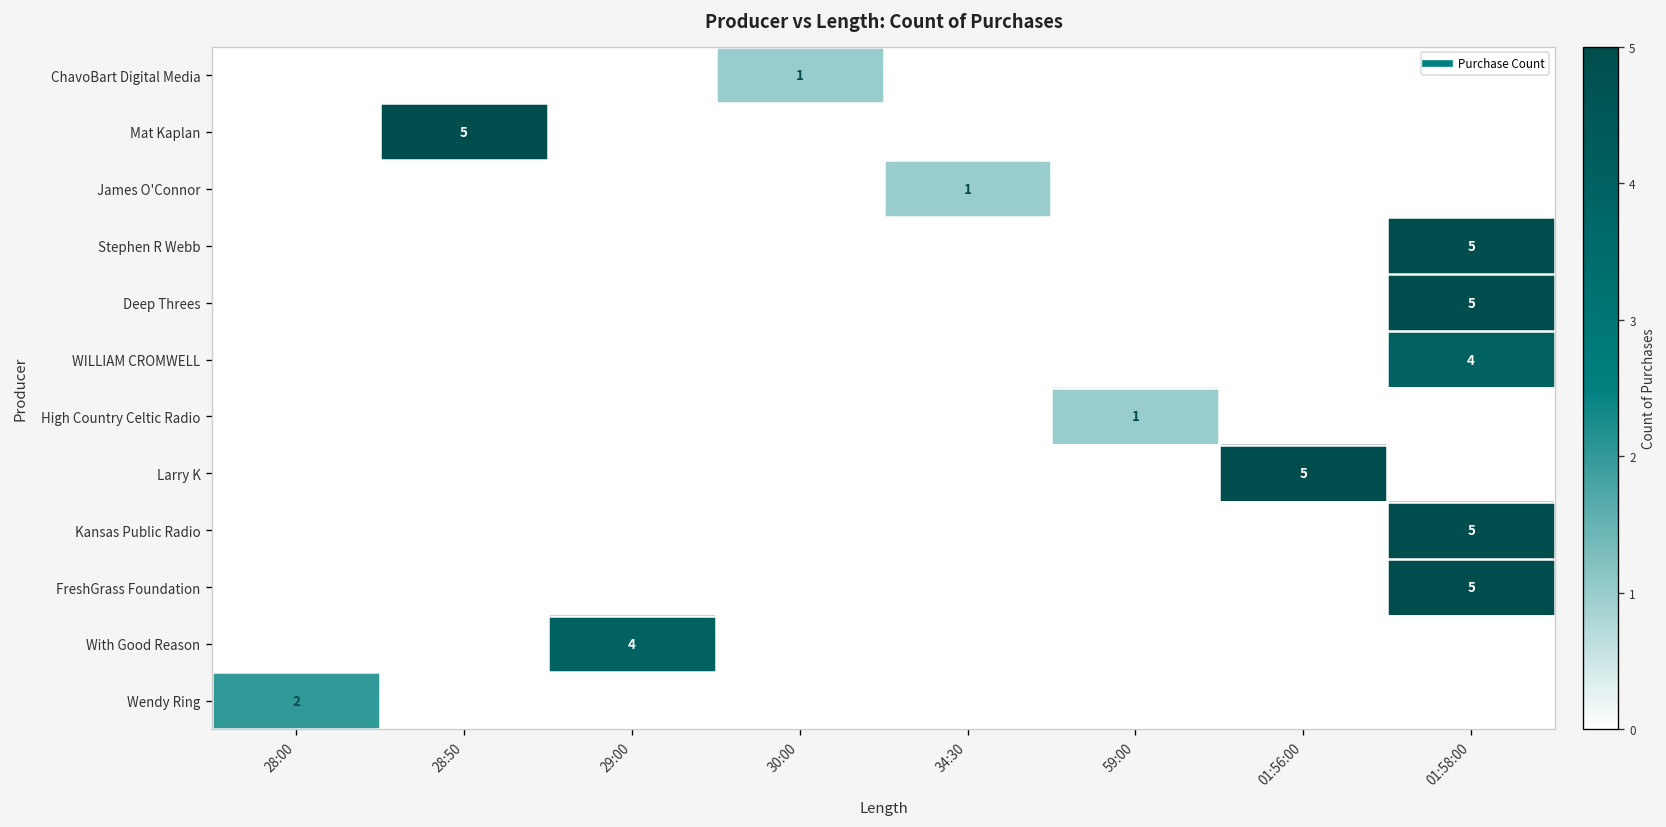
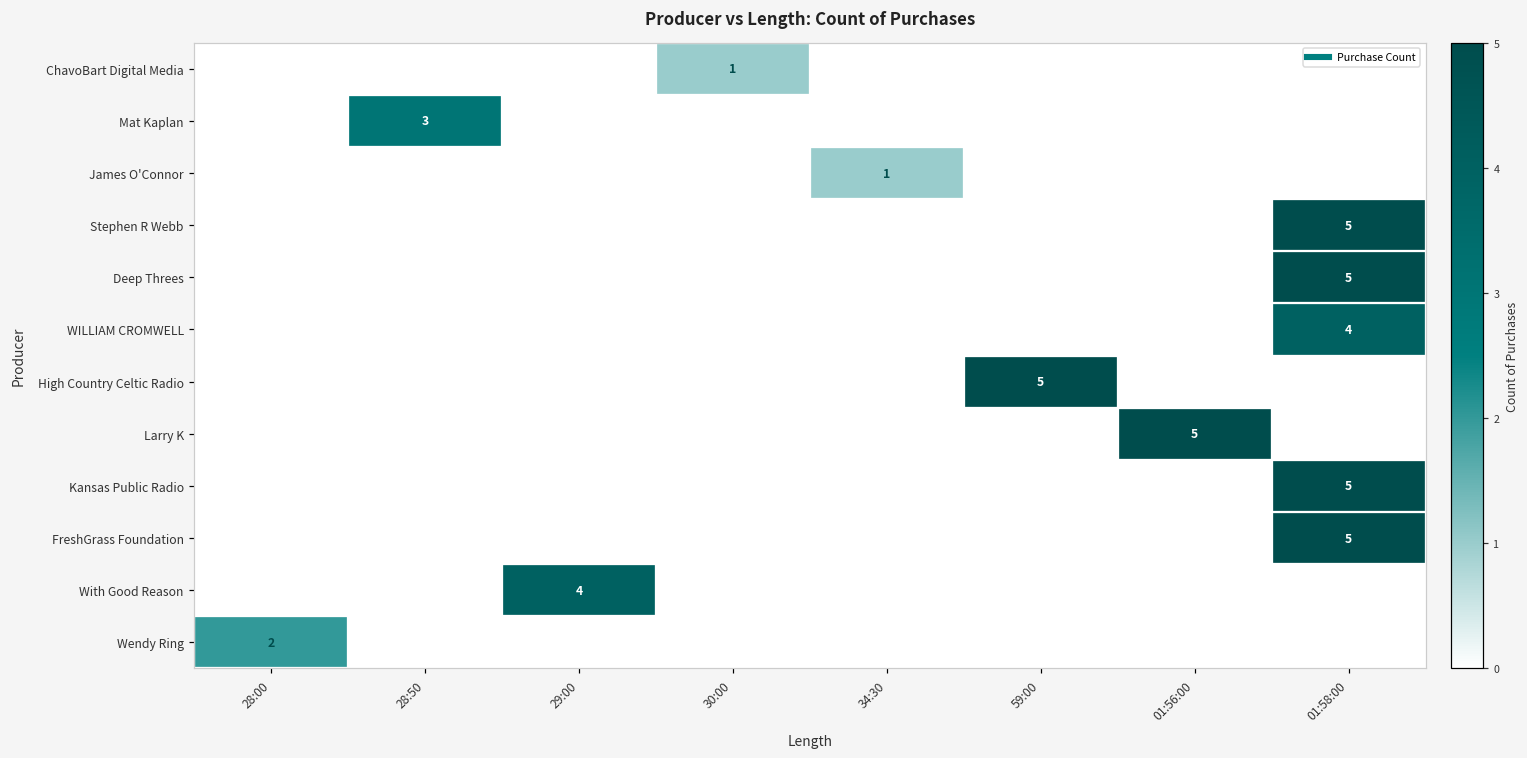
  {
    "ChavoBart Digital Media": {
      "30:00": 1
    },
    "Mat Kaplan": {
-     "28:50": 5
+     "28:50": 3
    },
    "James O'Connor": {
      "34:30": 1
    },
    "Stephen R Webb": {
      "01:58:00": 5
    },
    "Deep Threes": {
      "01:58:00": 5
    },
    "WILLIAM CROMWELL": {
      "01:58:00": 4
    },
    "High Country Celtic Radio": {
-     "59:00": 1
+     "59:00": 5
    },
    "Larry K": {
      "01:56:00": 5
    },
    "Kansas Public Radio": {
      "01:58:00": 5
    },
    "FreshGrass Foundation": {
      "01:58:00": 5
    },
    "With Good Reason": {
      "29:00": 4
    },
    "Wendy Ring": {
      "28:00": 2
    }
  }
